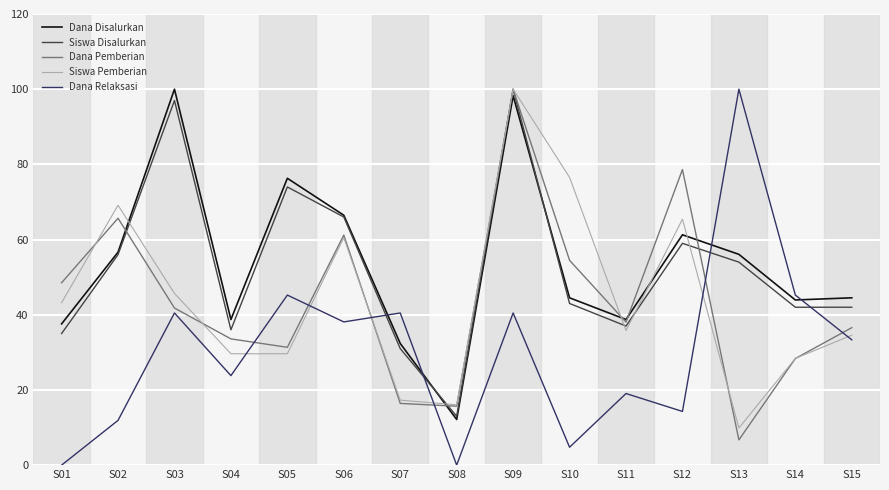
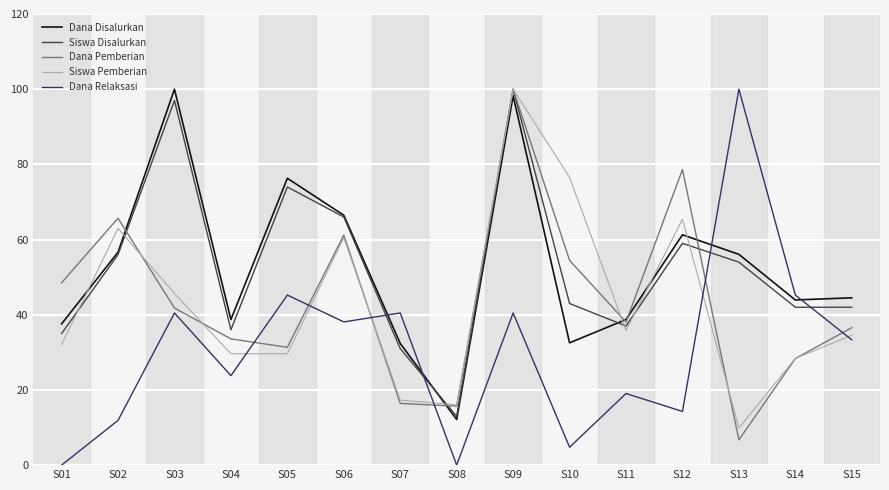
  {
    "Dana Disalurkan": {
      "S01": 38,
      "S03": 100,
      "S04": 39,
      "S05": 76,
      "S07": 32,
      "S08": 12,
      "S09": 98,
-     "S10": 45,
+     "S10": 33,
      "S11": 39,
      "S12": 61,
      "S13": 56,
      "S14": 44,
      "S15": 45
    },
    "Dana Pemberian": {
      "S01": 49,
      "S02": 66,
      "S03": 42,
      "S04": 34,
      "S05": 31,
      "S06": 61,
      "S07": 16,
      "S10": 54,
      "S11": 38,
      "S12": 79,
      "S13": 7,
      "S15": 37
    },
    "Siswa Pemberian": {
-     "S01": 43,
-     "S02": 69,
+     "S01": 32,
+     "S02": 63,
      "S03": 46,
      "S04": 30,
      "S05": 30,
      "S06": 60,
      "S07": 17,
      "S10": 77,
      "S11": 36,
      "S12": 65,
      "S13": 10,
      "S15": 35
    }
  }
